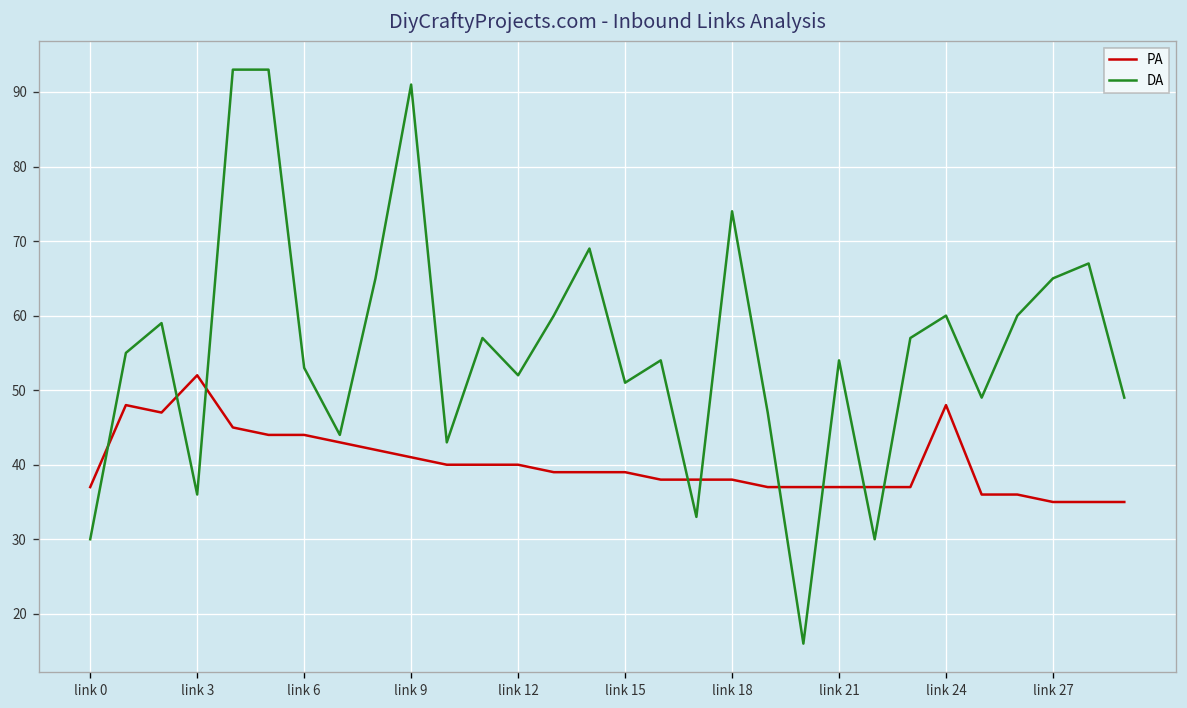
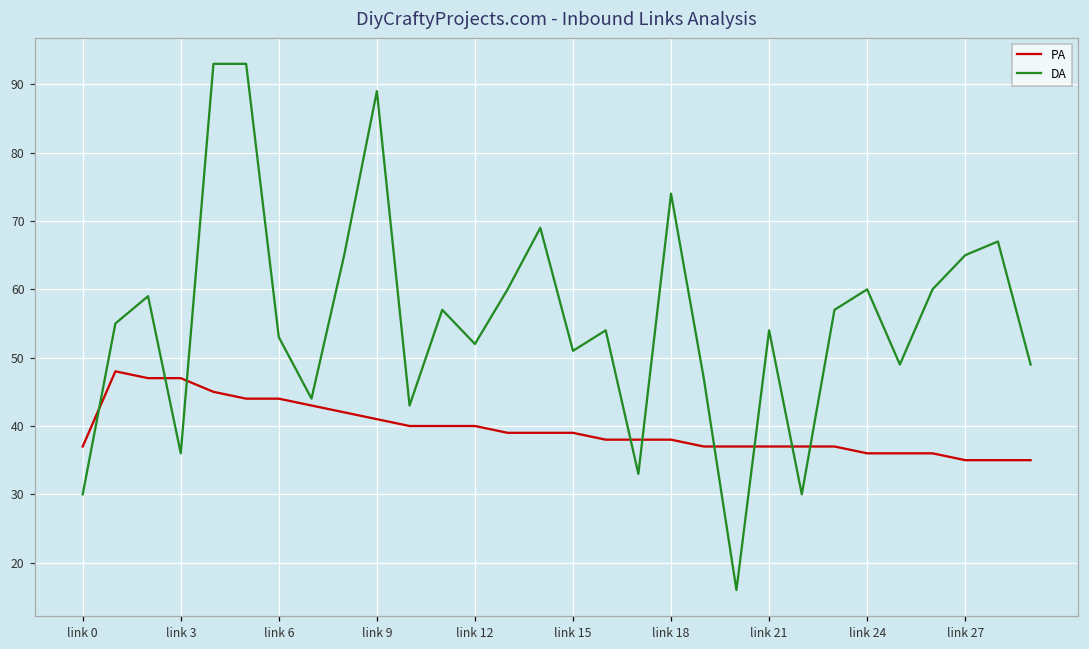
  {
    "PA": {
      "link 0": 37,
-     "link 3": 52,
+     "link 3": 47,
      "link 6": 44,
      "link 9": 41,
      "link 12": 40,
      "link 15": 39,
      "link 18": 38,
      "link 21": 37,
-     "link 24": 48,
+     "link 24": 36,
      "link 27": 35
    },
    "DA": {
      "link 0": 30,
      "link 3": 36,
      "link 6": 53,
-     "link 9": 91,
+     "link 9": 89,
      "link 12": 52,
      "link 15": 51,
      "link 18": 74,
      "link 21": 54,
      "link 24": 60,
      "link 27": 65
    }
  }
